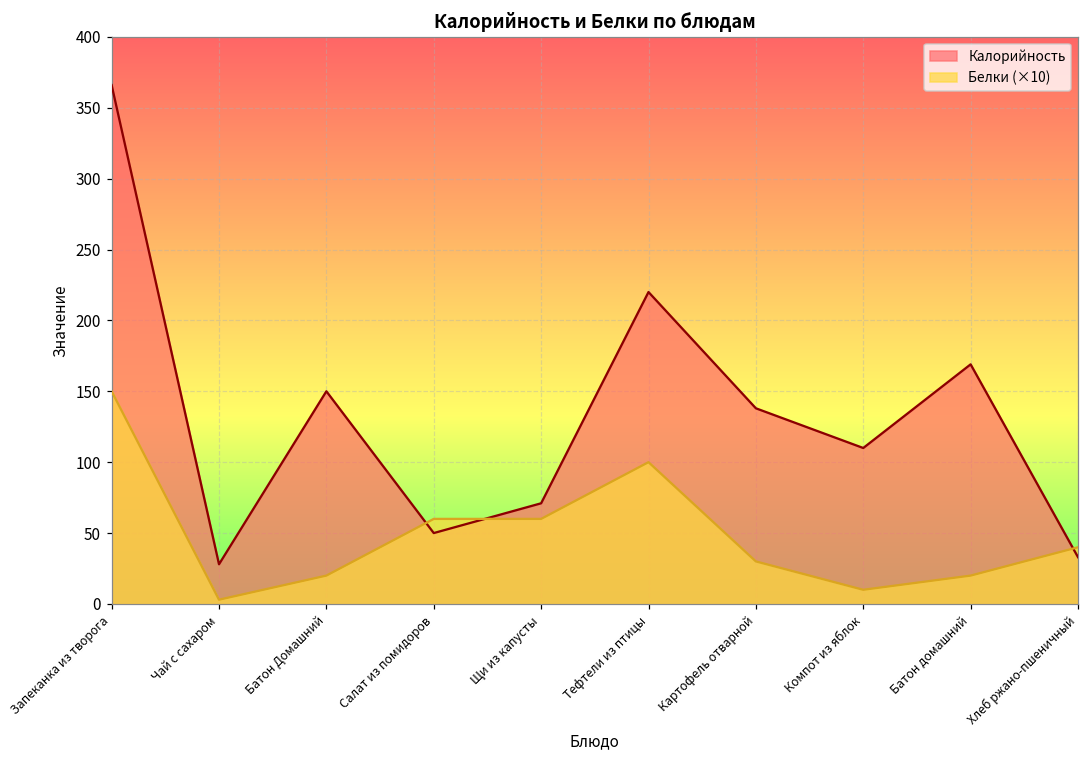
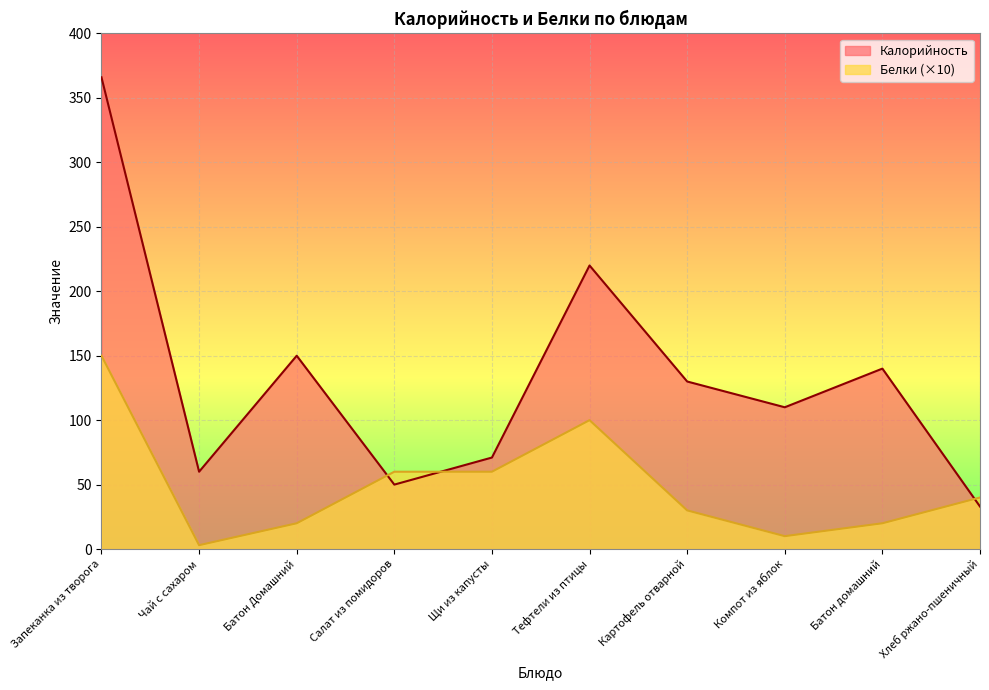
  {
    "Калорийность": {
      "Запеканка из творога": 366,
-     "Чай с сахаром": 28,
+     "Чай с сахаром": 60,
      "Батон Домашний": 150,
      "Салат из помидоров": 50,
      "Щи из капусты": 71,
      "Тефтели из птицы": 220,
-     "Картофель отварной": 138,
+     "Картофель отварной": 130,
      "Компот из яблок": 110,
-     "Батон домашний": 169,
+     "Батон домашний": 140,
      "Хлеб ржано-пшеничный": 33
    },
    "Белки (×10)": {
      "Запеканка из творога": 150,
      "Чай с сахаром": 3,
      "Батон Домашний": 20,
      "Салат из помидоров": 60,
      "Щи из капусты": 60,
      "Тефтели из птицы": 100,
      "Картофель отварной": 30,
      "Компот из яблок": 10,
      "Батон домашний": 20,
      "Хлеб ржано-пшеничный": 40
    }
  }
